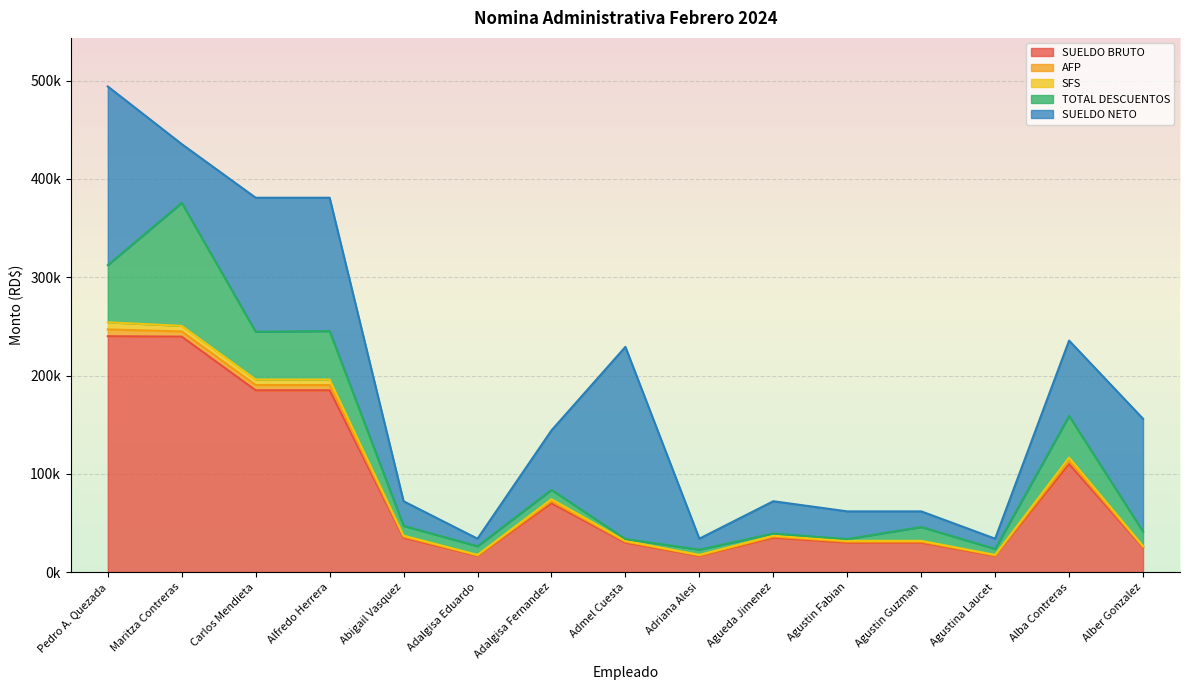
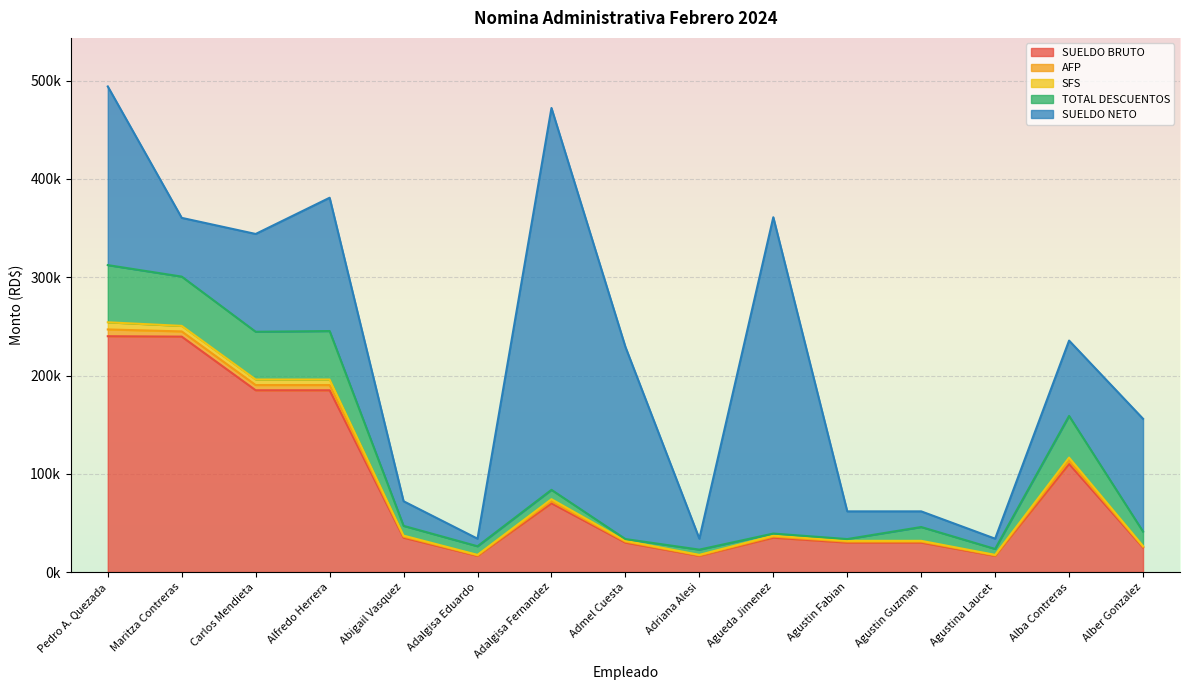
  {
    "SUELDO BRUTO": {
      "Pedro A. Quezada": 240000,
      "Maritza Contreras": 240000,
      "Carlos Mendieta": 190000,
      "Alfredo Herrera": 190000,
      "Alba Contreras": 110000
    },
    "TOTAL DESCUENTOS": {
      "Pedro A. Quezada": 60000,
-     "Maritza Contreras": 130000,
+     "Maritza Contreras": 50000,
      "Carlos Mendieta": 50000,
      "Alfredo Herrera": 50000,
      "Abigail Vasquez": 10000,
      "Adalgisa Eduardo": 10000,
      "Adalgisa Fernandez": 10000,
      "Adriana Alesi": 10000,
      "Agustin Guzman": 10000,
      "Agustina Laucet": 10000,
      "Alba Contreras": 40000,
      "Alber Gonzalez": 10000
    },
    "SUELDO NETO": {
      "Pedro A. Quezada": 180000,
      "Maritza Contreras": 60000,
-     "Carlos Mendieta": 140000,
+     "Carlos Mendieta": 100000,
      "Alfredo Herrera": 140000,
      "Abigail Vasquez": 30000,
      "Adalgisa Eduardo": 10000,
-     "Adalgisa Fernandez": 60000,
+     "Adalgisa Fernandez": 390000,
      "Admel Cuesta": 200000,
      "Adriana Alesi": 10000,
-     "Agueda Jimenez": 30000,
+     "Agueda Jimenez": 320000,
      "Agustin Fabian": 30000,
      "Agustin Guzman": 20000,
      "Agustina Laucet": 10000,
      "Alba Contreras": 80000,
      "Alber Gonzalez": 110000
    }
  }
